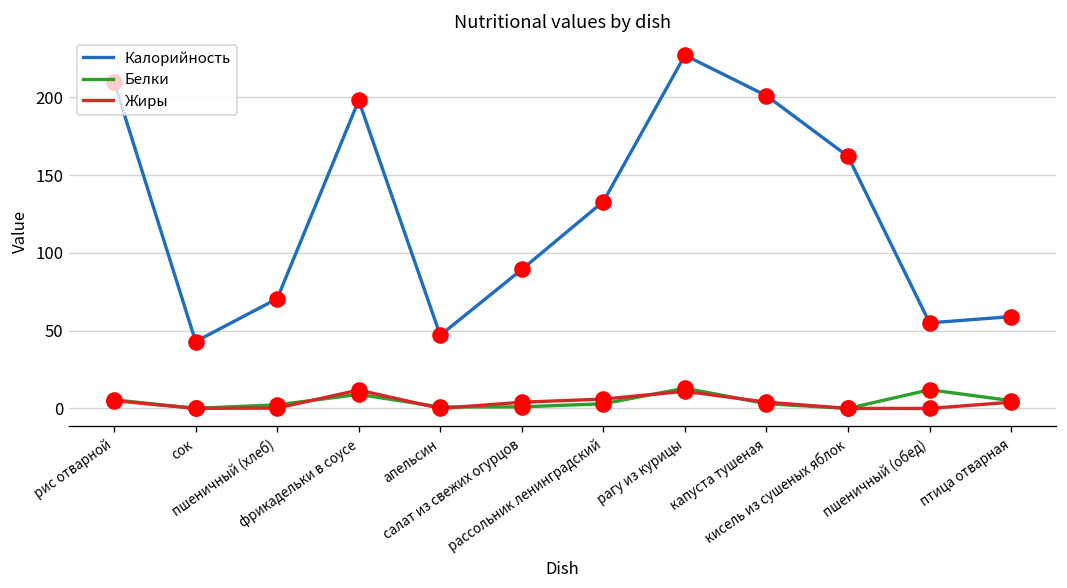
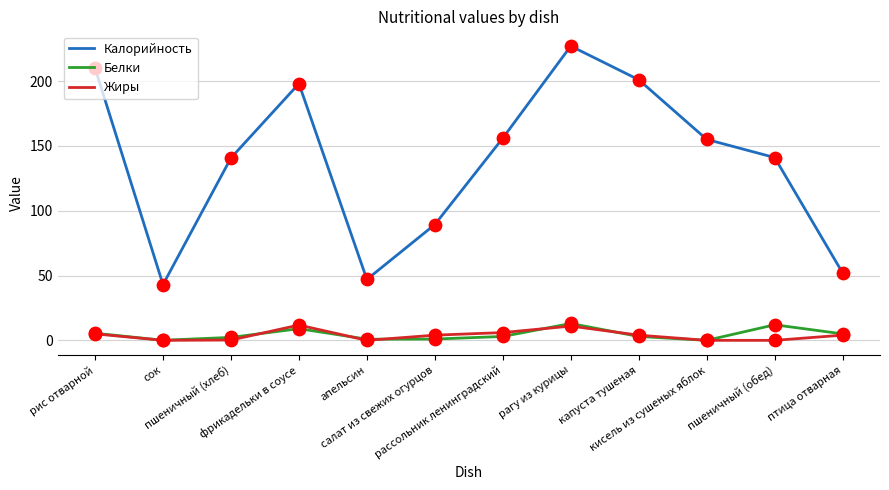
  {
    "Калорийность": {
      "сок": 43,
-     "пшеничный (хлеб)": 71,
+     "пшеничный (хлеб)": 141,
      "фрикадельки в соусе": 198,
      "апельсин": 47,
      "салат из свежих огурцов": 89,
-     "рассольник ленинградский": 133,
+     "рассольник ленинградский": 156,
      "рагу из курицы": 227,
      "капуста тушеная": 201,
-     "кисель из сушеных яблок": 162,
-     "пшеничный (обед)": 55,
-     "птица отварная": 59
+     "кисель из сушеных яблок": 155,
+     "пшеничный (обед)": 141,
+     "птица отварная": 52
    },
    "Белки": {
      "пшеничный (хлеб)": 2,
      "фрикадельки в соусе": 9,
      "салат из свежих огурцов": 1,
      "рассольник ленинградский": 3,
      "рагу из курицы": 13,
      "пшеничный (обед)": 12
    },
    "Жиры": {
      "пшеничный (хлеб)": 0,
      "фрикадельки в соусе": 12,
      "салат из свежих огурцов": 4,
      "рассольник ленинградский": 6,
      "рагу из курицы": 11,
      "пшеничный (обед)": 0
    }
  }
